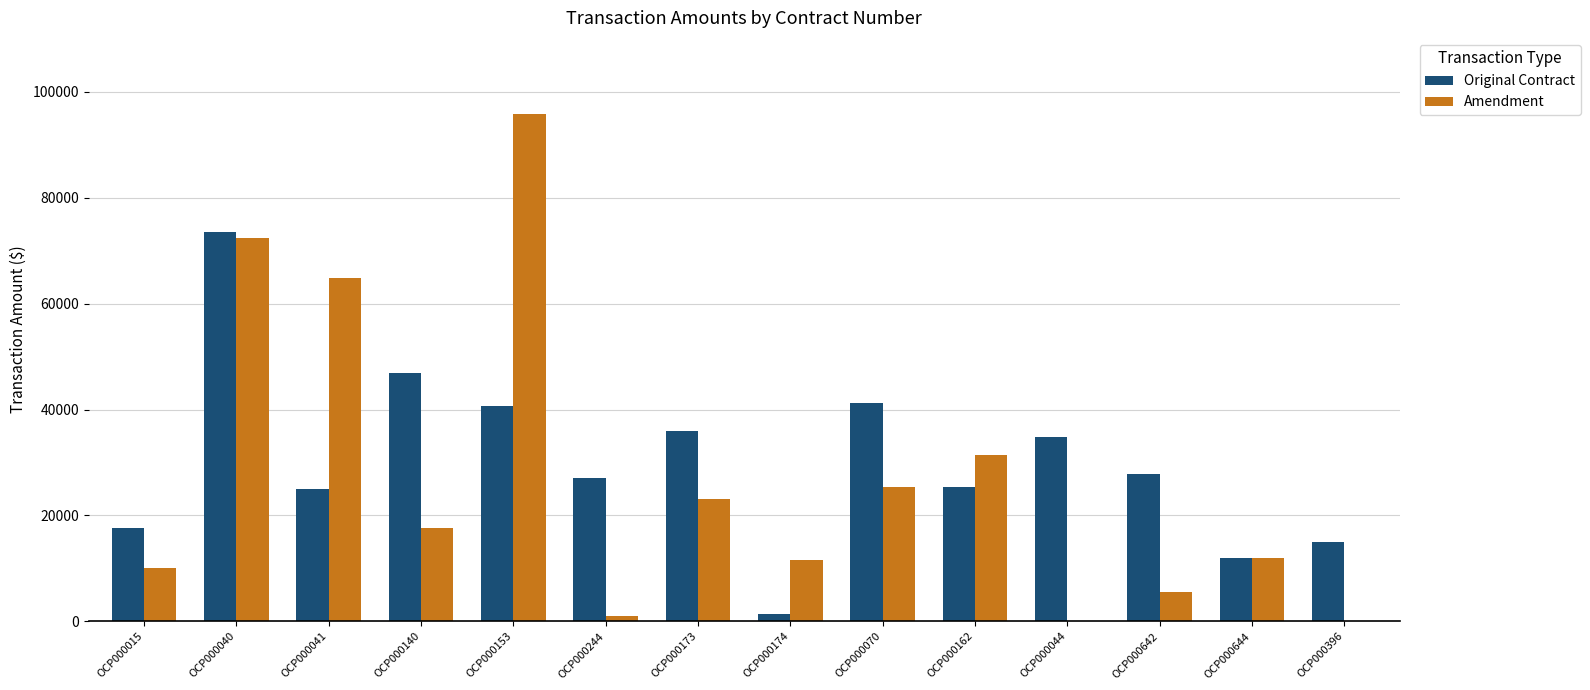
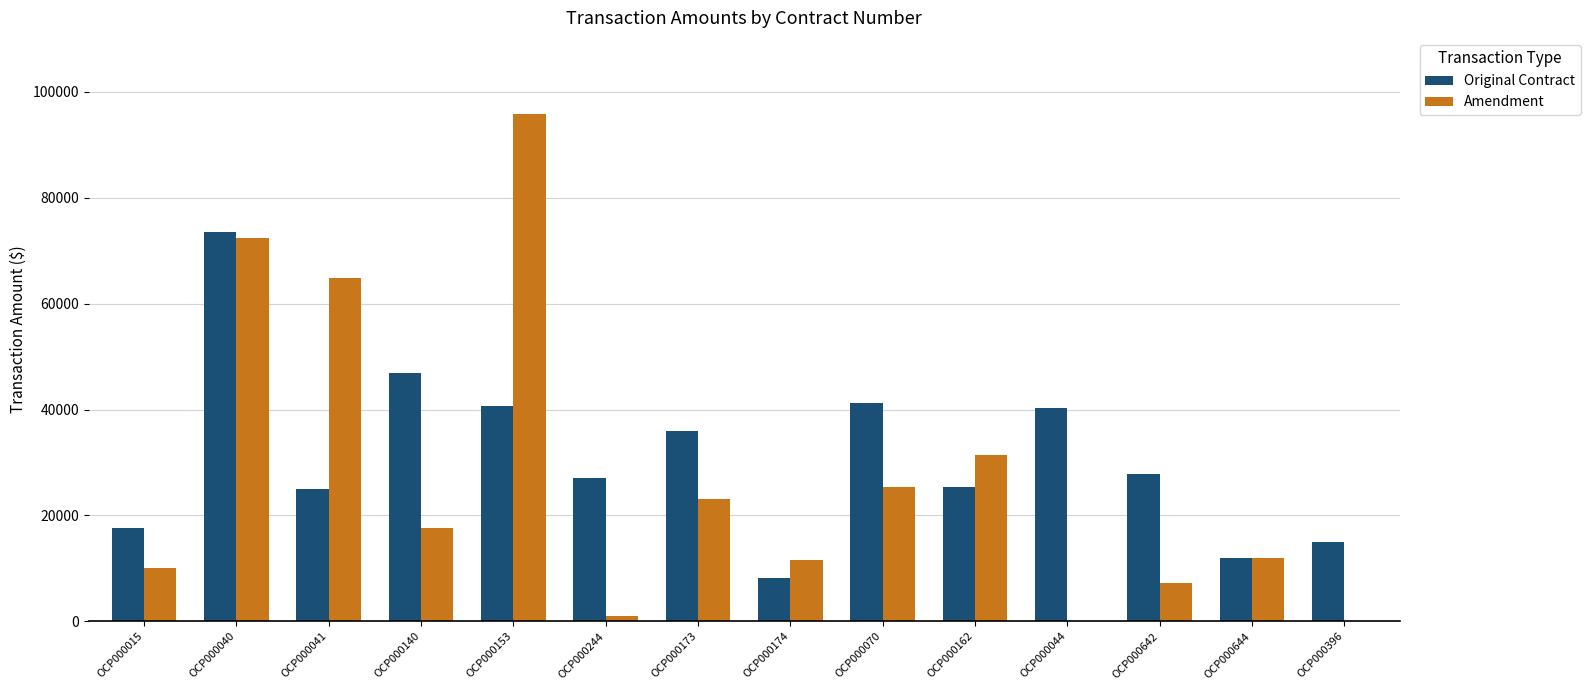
  {
    "Original Contract": {
      "OCP000015": 18000,
      "OCP000040": 74000,
      "OCP000041": 25000,
      "OCP000140": 47000,
      "OCP000153": 41000,
      "OCP000244": 27000,
      "OCP000173": 36000,
-     "OCP000174": 1000,
+     "OCP000174": 8000,
      "OCP000070": 41000,
      "OCP000162": 25000,
-     "OCP000044": 35000,
+     "OCP000044": 40000,
      "OCP000642": 28000,
      "OCP000644": 12000,
      "OCP000396": 15000
    },
    "Amendment": {
      "OCP000015": 10000,
      "OCP000040": 72000,
      "OCP000041": 65000,
      "OCP000140": 18000,
      "OCP000153": 96000,
      "OCP000244": 1000,
      "OCP000173": 23000,
      "OCP000174": 12000,
      "OCP000070": 25000,
      "OCP000162": 31000,
-     "OCP000642": 6000,
+     "OCP000642": 7000,
      "OCP000644": 12000,
      "OCP000396": 0
    }
  }
